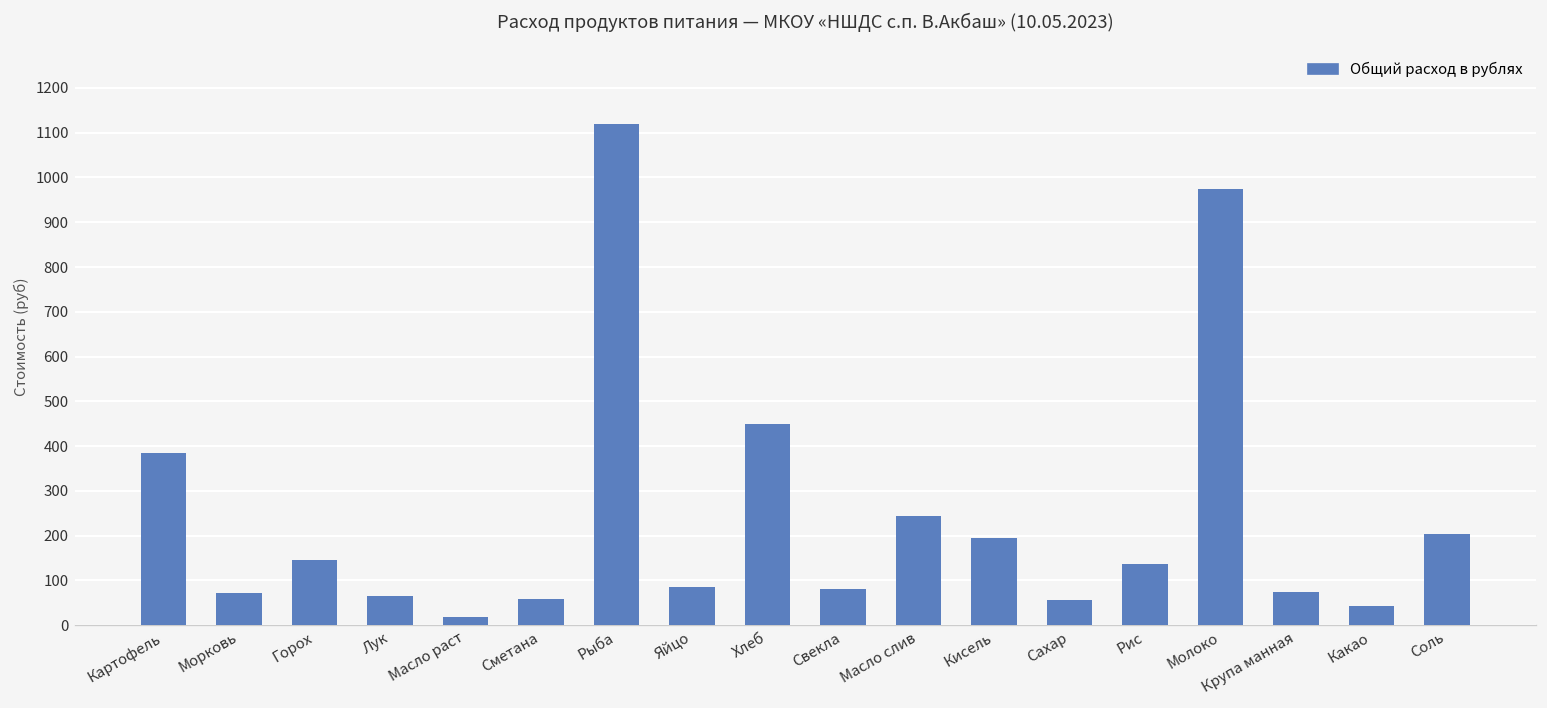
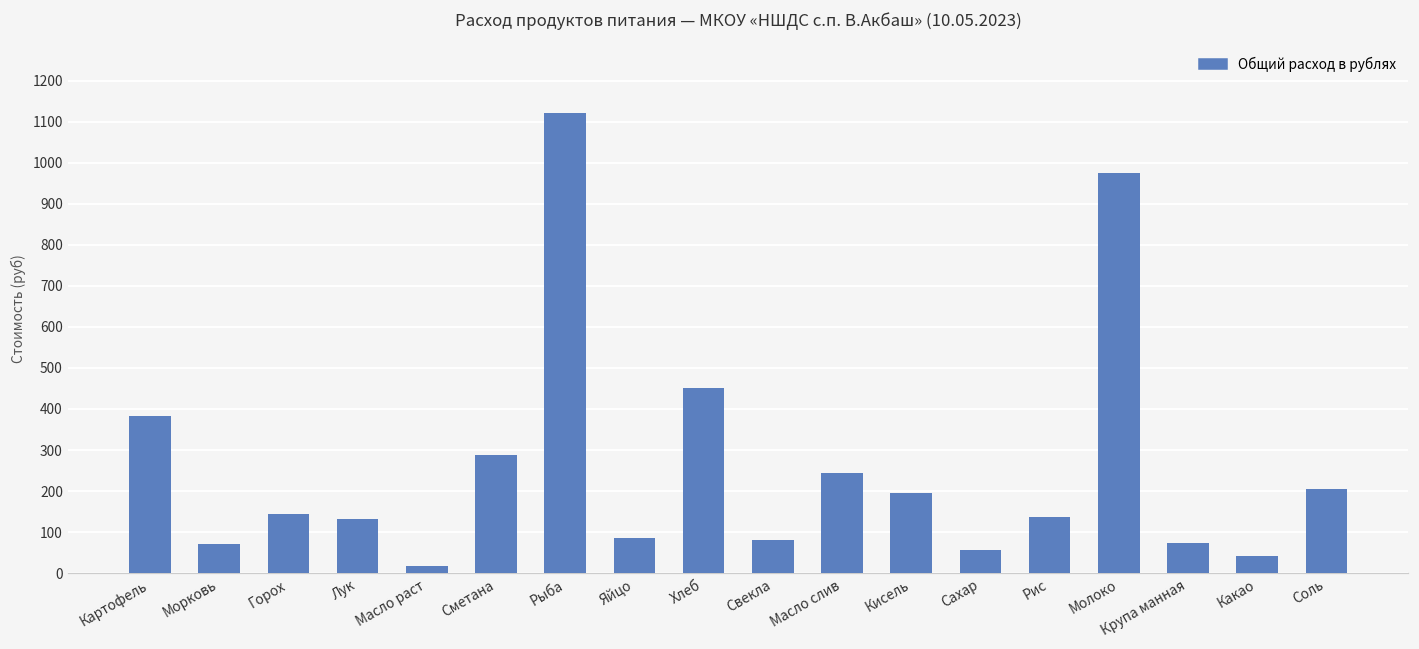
  {
    "Картофель": 380,
    "Морковь": 70,
    "Горох": 150,
-   "Лук": 70,
+   "Лук": 130,
    "Масло раст": 20,
-   "Сметана": 60,
+   "Сметана": 290,
    "Рыба": 1120,
    "Яйцо": 90,
    "Хлеб": 450,
    "Свекла": 80,
    "Масло слив": 250,
    "Кисель": 200,
    "Сахар": 60,
    "Рис": 140,
    "Молоко": 980,
    "Крупа манная": 70,
    "Какао": 40,
    "Соль": 200
  }
